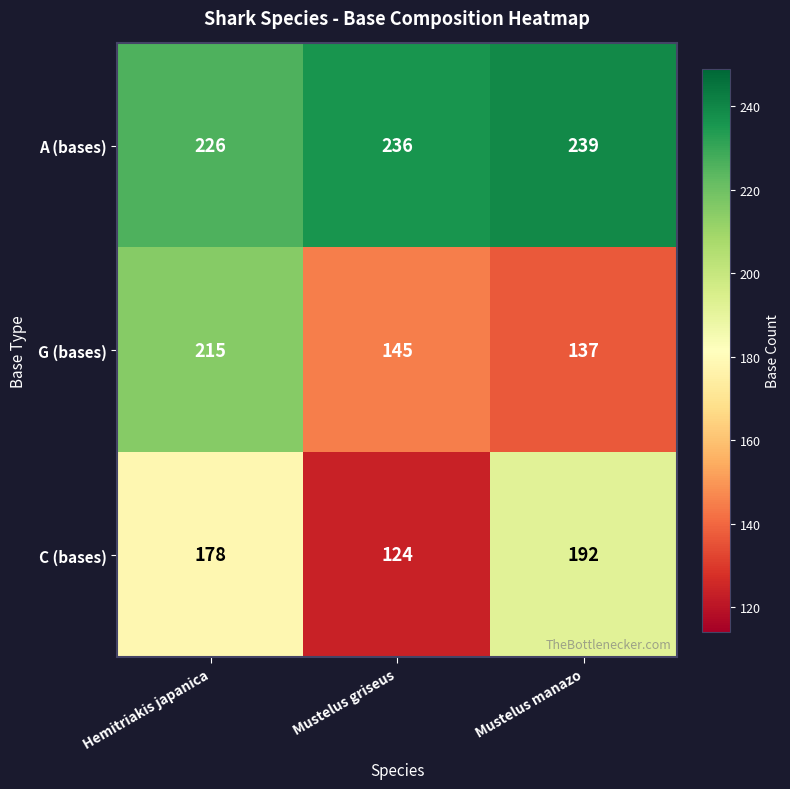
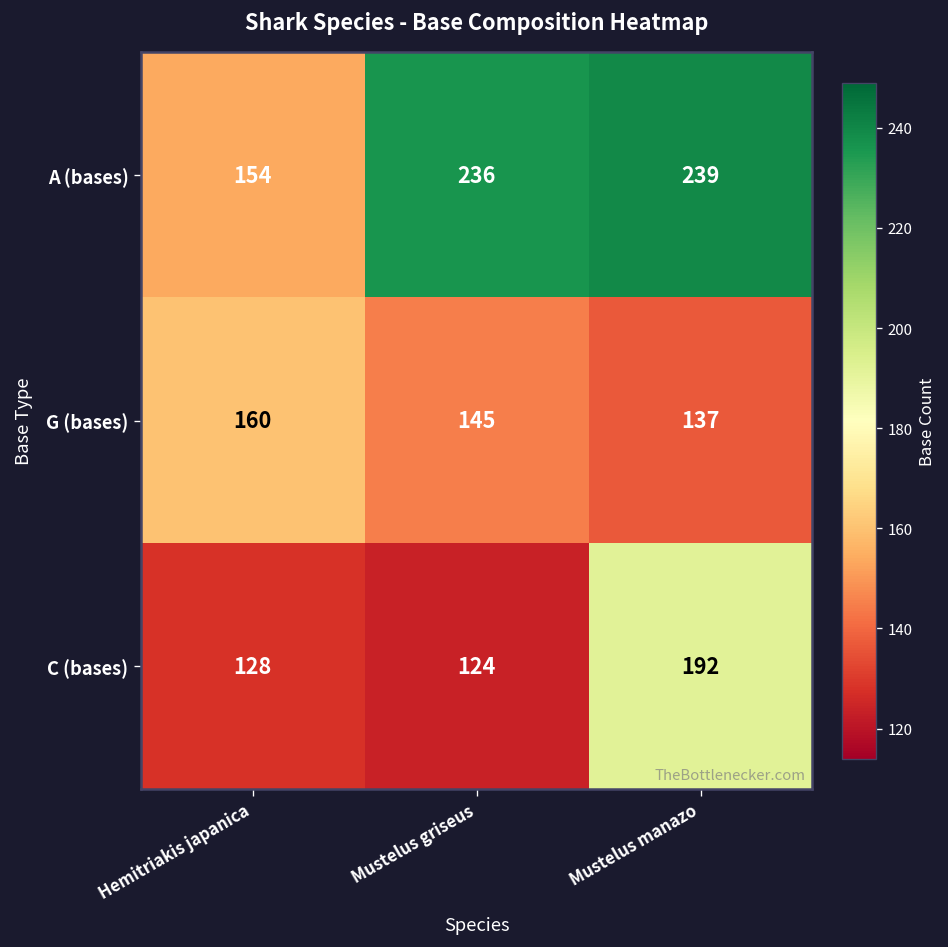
  {
    "A (bases)": {
-     "Hemitriakis japanica": 226,
+     "Hemitriakis japanica": 154,
      "Mustelus griseus": 236,
      "Mustelus manazo": 239
    },
    "G (bases)": {
-     "Hemitriakis japanica": 215,
+     "Hemitriakis japanica": 160,
      "Mustelus griseus": 145,
      "Mustelus manazo": 137
    },
    "C (bases)": {
-     "Hemitriakis japanica": 178,
+     "Hemitriakis japanica": 128,
      "Mustelus griseus": 124
    }
  }
